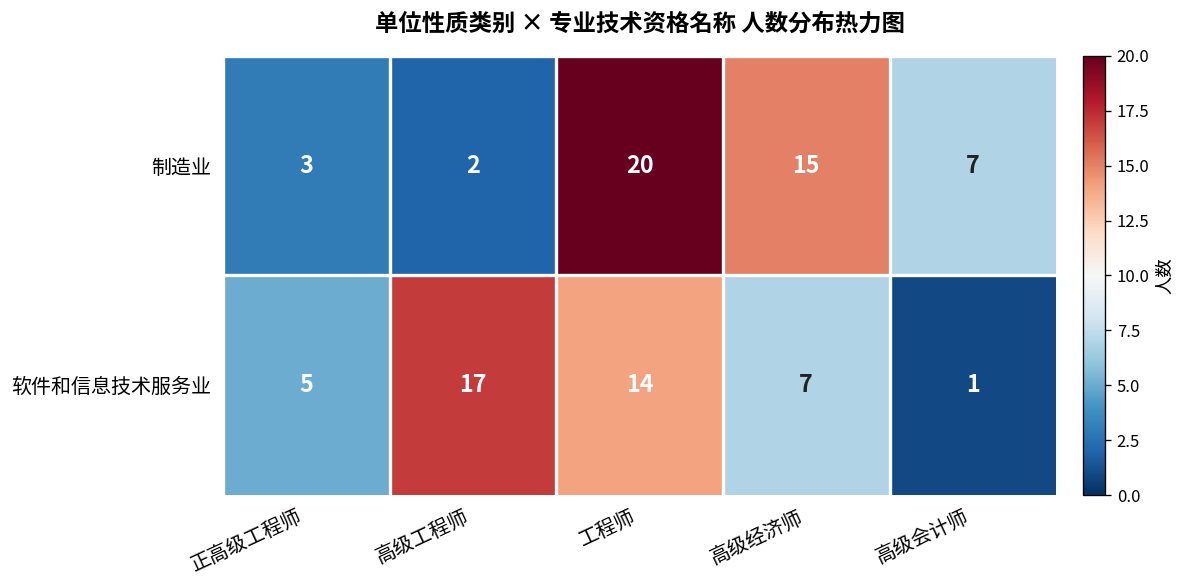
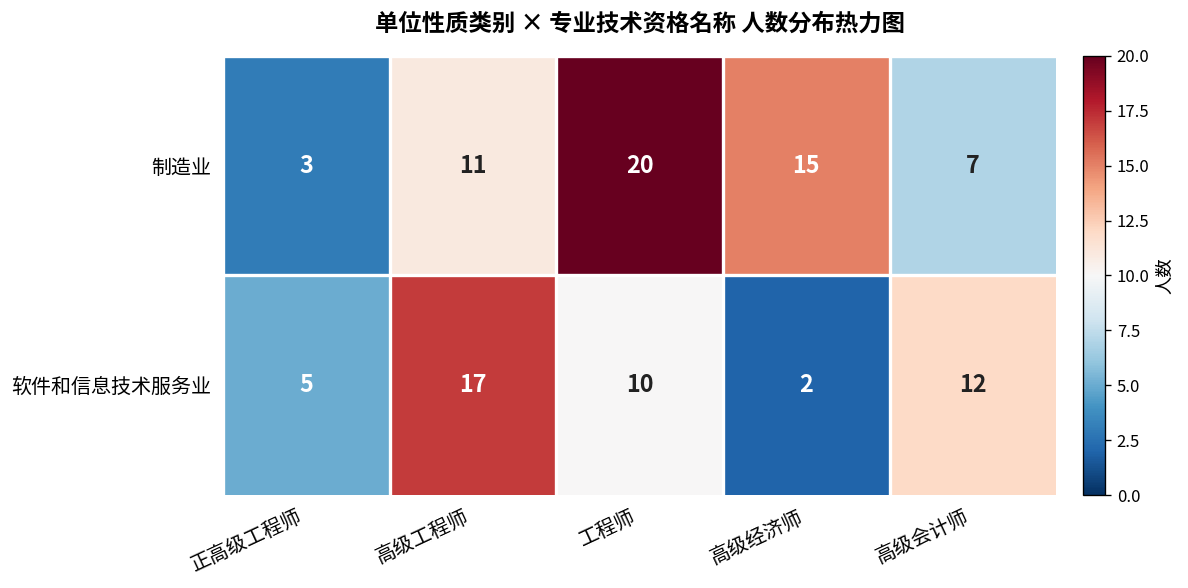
  {
    "制造业": {
      "正高级工程师": 3,
-     "高级工程师": 2,
+     "高级工程师": 11,
      "工程师": 20,
      "高级经济师": 15,
      "高级会计师": 7
    },
    "软件和信息技术服务业": {
      "正高级工程师": 5,
      "高级工程师": 17,
-     "工程师": 14,
-     "高级经济师": 7,
-     "高级会计师": 1
+     "工程师": 10,
+     "高级经济师": 2,
+     "高级会计师": 12
    }
  }
